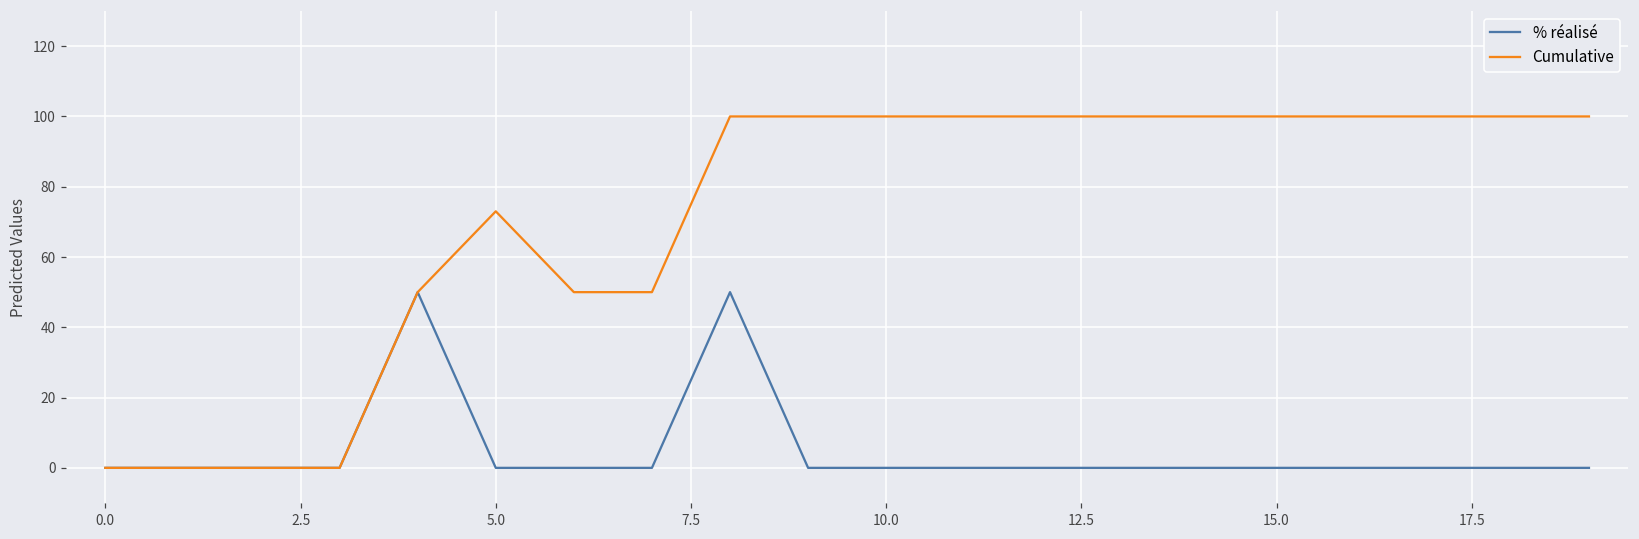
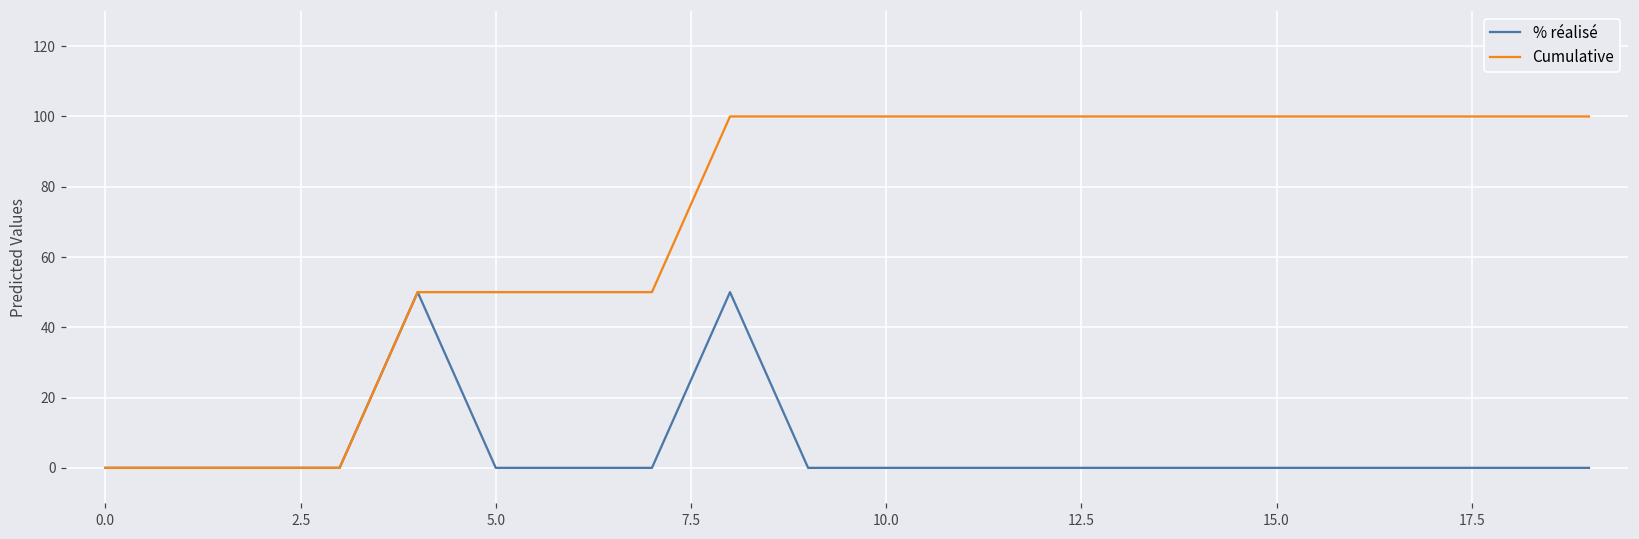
  {
    "% réalisé": {
      "5.0": 0,
      "10.0": 0,
      "15.0": 0
    },
    "Cumulative": {
-     "5.0": 73,
+     "5.0": 50,
      "10.0": 100,
      "15.0": 100
    }
  }
